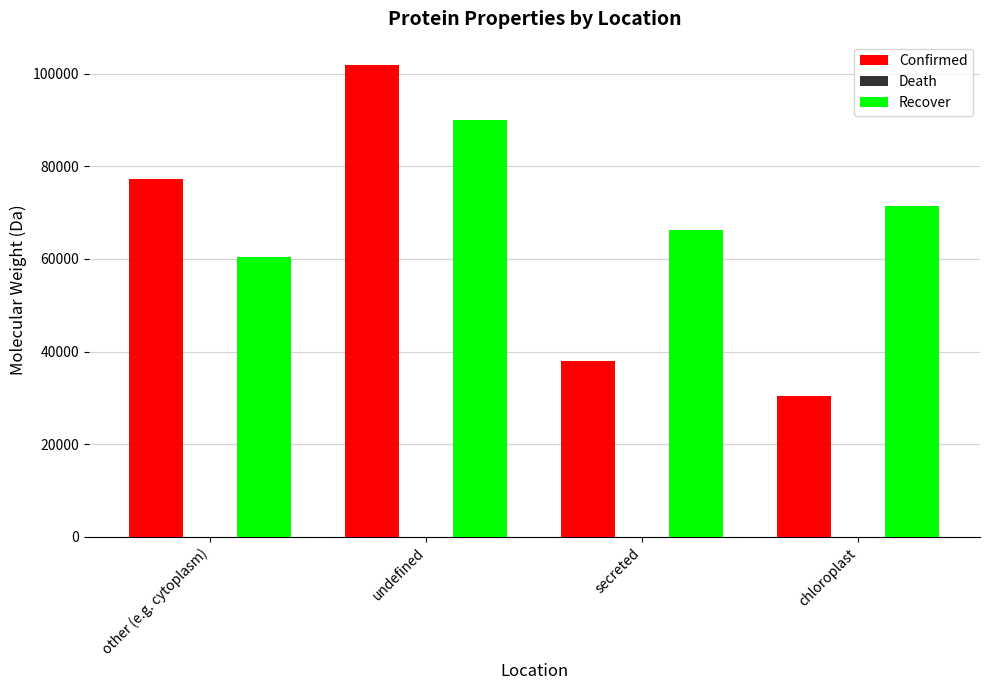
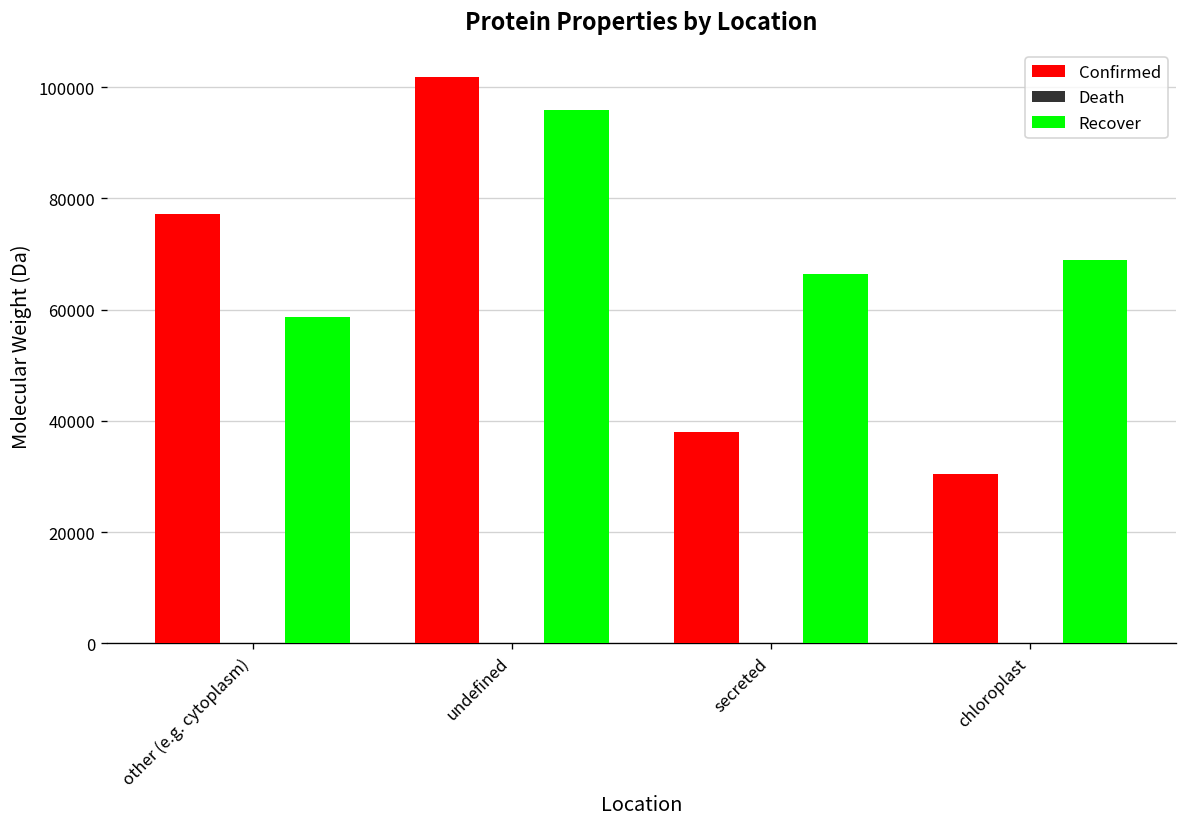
  {
    "Confirmed": {
      "other (e.g. cytoplasm)": 77000,
      "undefined": 102000,
      "secreted": 38000,
      "chloroplast": 30000
    },
    "Death": {
      "other (e.g. cytoplasm)": 0,
      "undefined": 0,
      "secreted": 0,
      "chloroplast": 0
    },
    "Recover": {
-     "other (e.g. cytoplasm)": 60000,
-     "undefined": 90000,
+     "other (e.g. cytoplasm)": 59000,
+     "undefined": 96000,
      "secreted": 66000,
-     "chloroplast": 71000
+     "chloroplast": 69000
    }
  }
